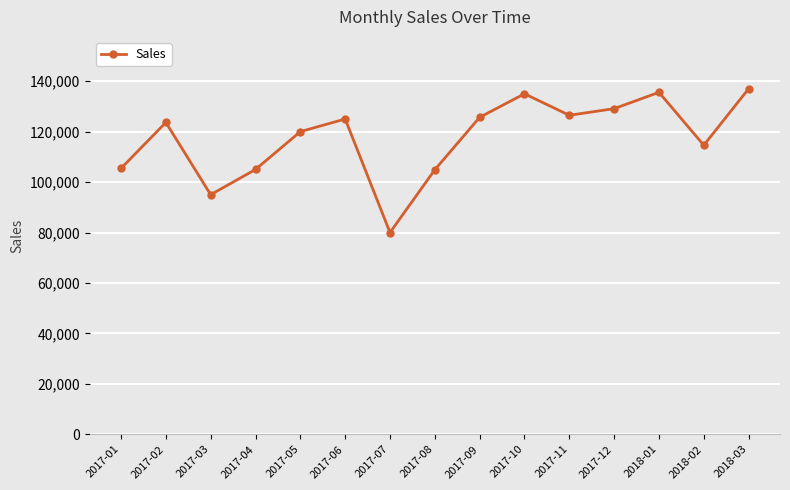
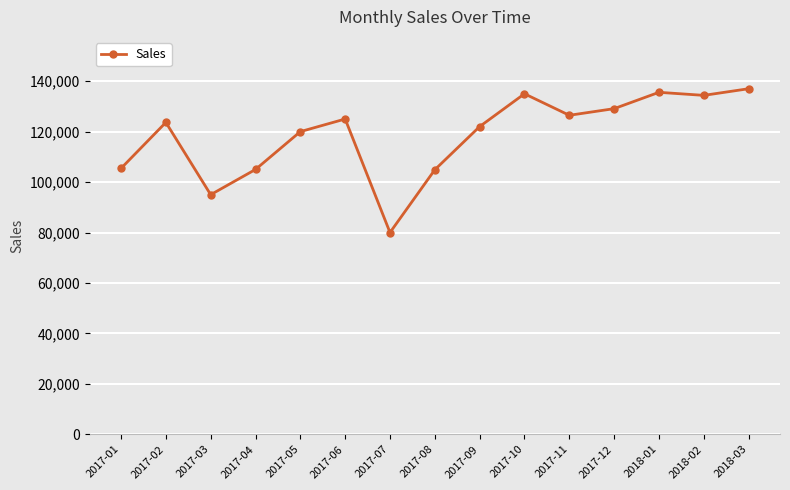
  {
    "2017-01": "105,000",
    "2017-02": "124,000",
    "2017-03": "95,000",
    "2017-04": "105,000",
    "2017-05": "120,000",
    "2017-06": "125,000",
    "2017-07": "80,000",
    "2017-08": "105,000",
-   "2017-09": "126,000",
+   "2017-09": "122,000",
    "2017-10": "135,000",
    "2017-11": "126,000",
    "2017-12": "129,000",
    "2018-01": "136,000",
-   "2018-02": "115,000",
+   "2018-02": "134,000",
    "2018-03": "137,000"
  }
